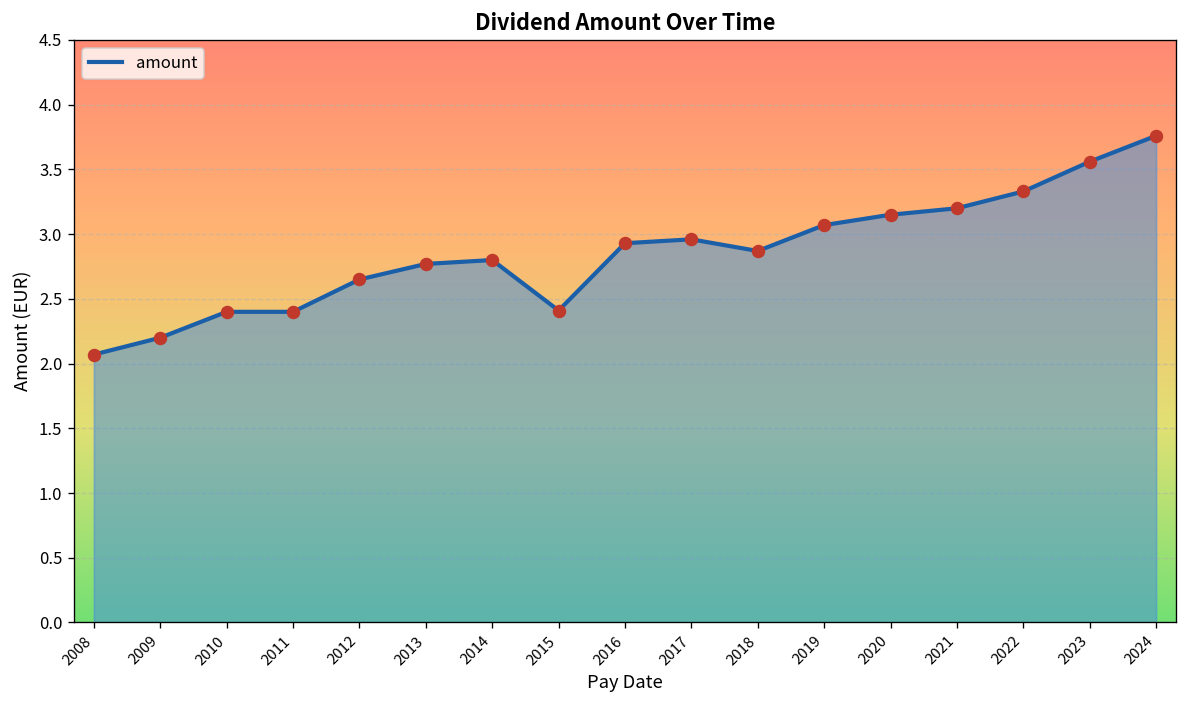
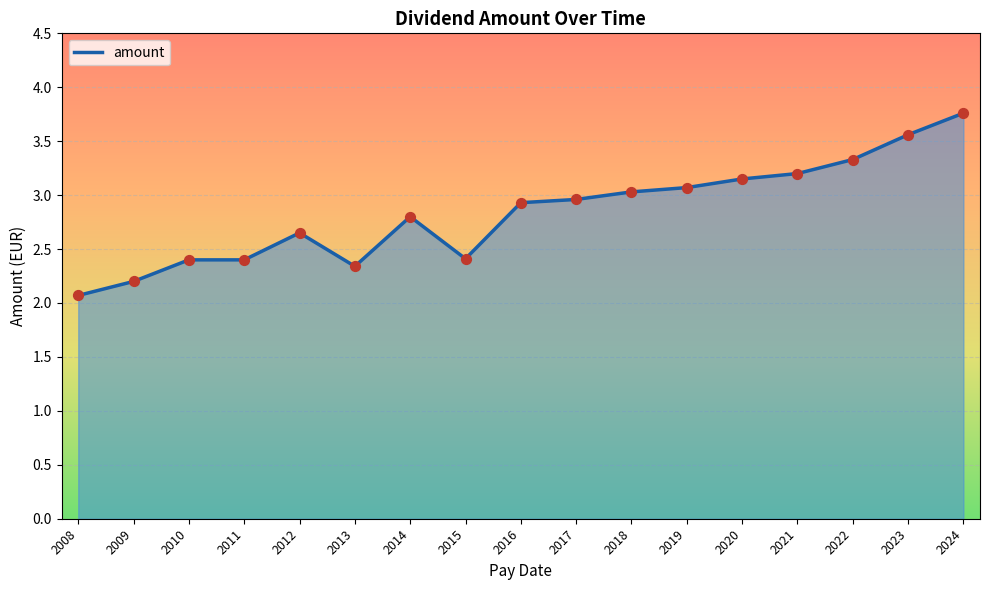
  {
    "2008": 2.07,
    "2009": 2.20,
    "2010": 2.40,
    "2011": 2.40,
    "2012": 2.65,
-   "2013": 2.77,
+   "2013": 2.34,
    "2014": 2.80,
    "2015": 2.41,
    "2016": 2.93,
    "2017": 2.96,
-   "2018": 2.87,
+   "2018": 3.03,
    "2019": 3.07,
    "2020": 3.15,
    "2021": 3.20,
    "2022": 3.33,
    "2023": 3.56,
    "2024": 3.76
  }
